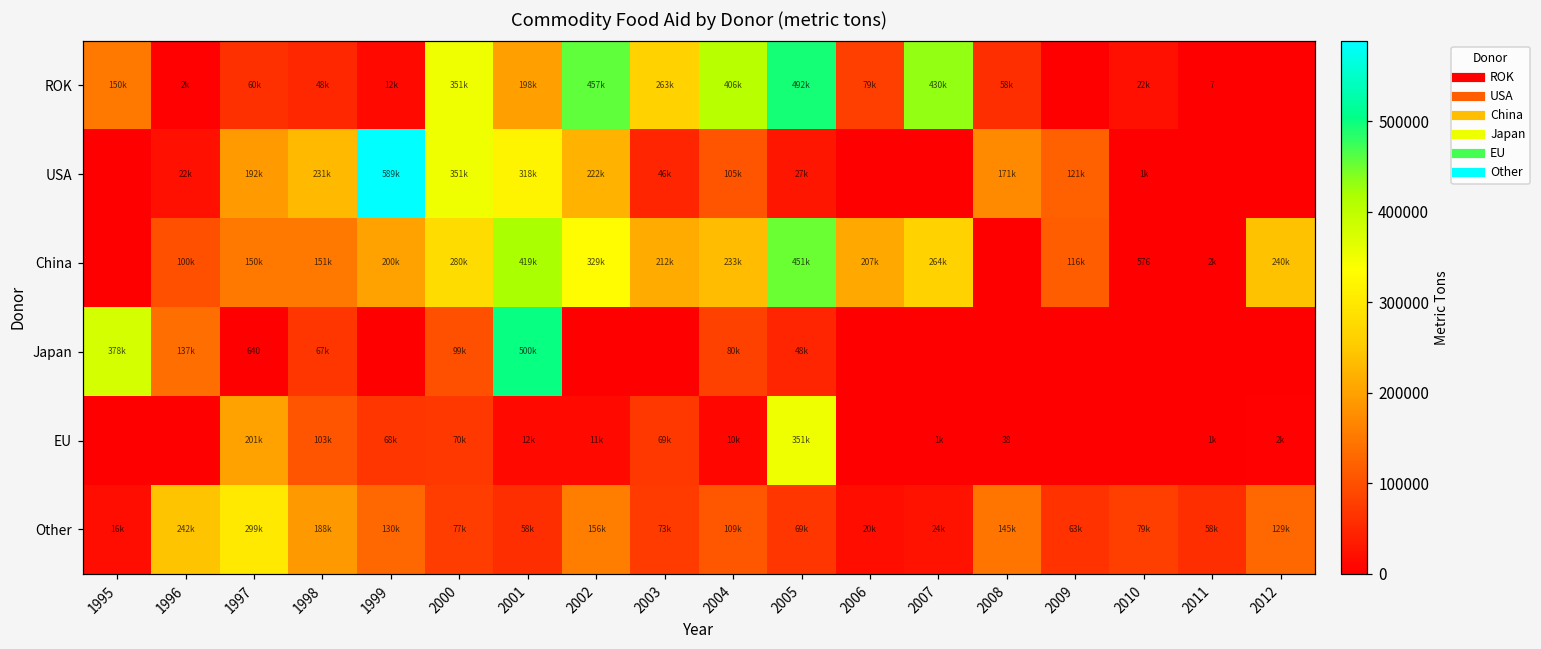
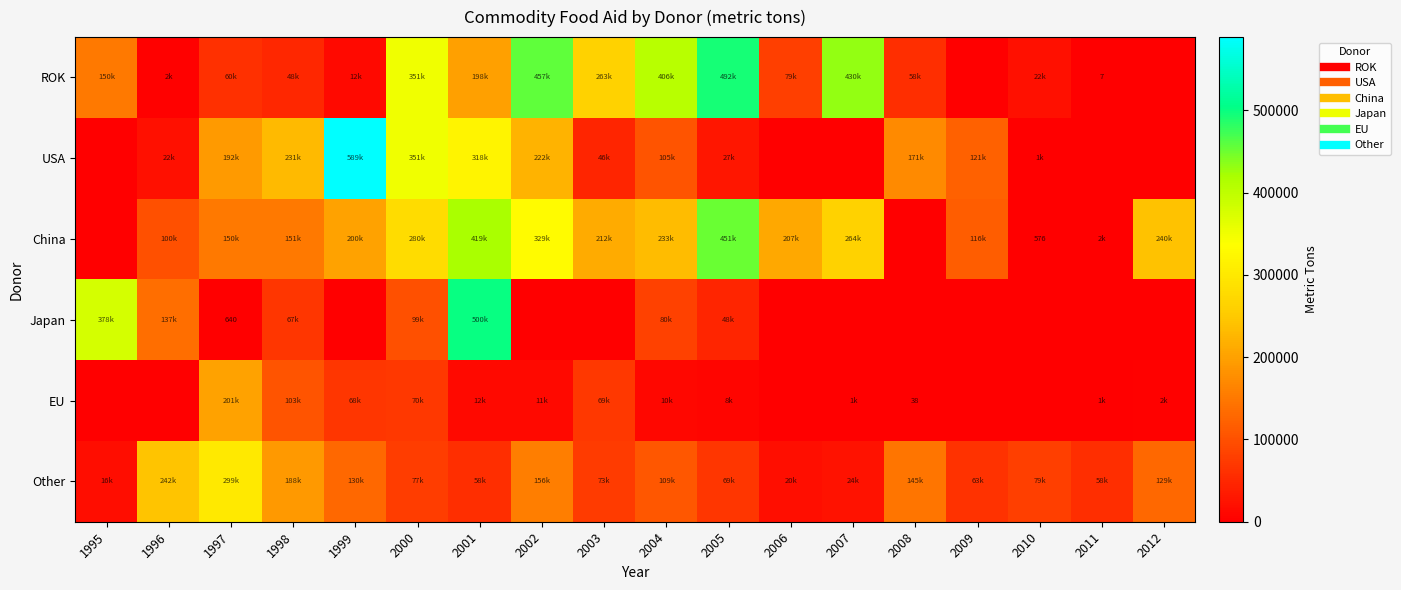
  {
    "ROK": {
      "1995": "150k",
      "1996": "2k",
      "1997": "60k",
      "1998": "48k",
      "1999": "12k",
      "2000": "351k",
      "2001": "198k",
      "2002": "457k",
      "2003": "263k",
      "2004": "406k",
      "2005": "492k",
      "2006": "79k",
      "2007": "430k",
      "2008": "58k",
      "2010": "22k",
      "2011": "7"
    },
    "USA": {
      "1996": "22k",
      "1997": "192k",
      "1998": "231k",
      "1999": "589k",
      "2000": "351k",
      "2001": "318k",
      "2002": "222k",
      "2003": "46k",
      "2004": "105k",
      "2005": "27k",
      "2008": "171k",
      "2009": "121k",
      "2010": "1k"
    },
    "China": {
      "1996": "100k",
      "1997": "150k",
      "1998": "151k",
      "1999": "200k",
      "2000": "280k",
      "2001": "419k",
      "2002": "329k",
      "2003": "212k",
      "2004": "233k",
      "2005": "451k",
      "2006": "207k",
      "2007": "264k",
      "2009": "116k",
      "2010": "576",
      "2011": "2k",
      "2012": "240k"
    },
    "Japan": {
      "1995": "378k",
      "1996": "137k",
      "1997": "640",
      "1998": "67k",
      "2000": "99k",
      "2001": "500k",
      "2004": "80k",
      "2005": "48k"
    },
    "EU": {
      "1997": "201k",
      "1998": "103k",
      "1999": "68k",
      "2000": "70k",
      "2001": "12k",
      "2002": "11k",
      "2003": "69k",
      "2004": "10k",
-     "2005": "351k",
+     "2005": "8k",
      "2007": "1k",
      "2008": "38",
      "2011": "1k",
      "2012": "2k"
    },
    "Other": {
      "1995": "16k",
      "1996": "242k",
      "1997": "299k",
      "1998": "188k",
      "1999": "130k",
      "2000": "77k",
      "2001": "58k",
      "2002": "156k",
      "2003": "73k",
      "2004": "109k",
      "2005": "69k",
      "2006": "20k",
      "2007": "24k",
      "2008": "145k",
      "2009": "63k",
      "2010": "79k",
      "2011": "58k",
      "2012": "129k"
    }
  }
